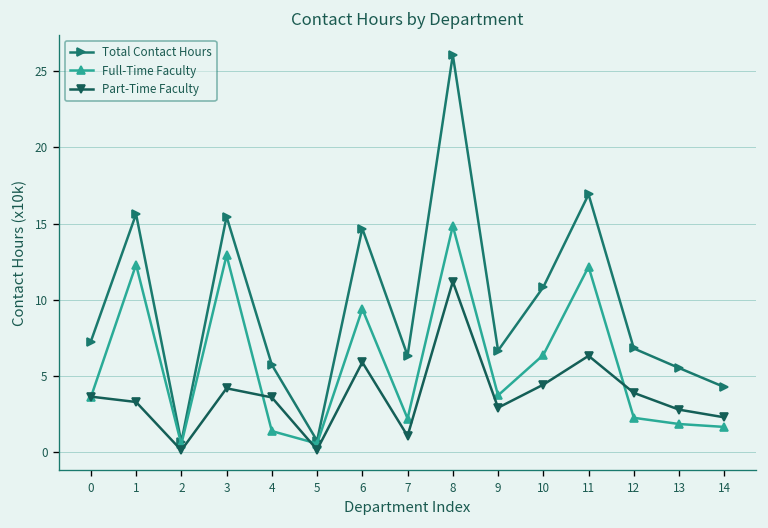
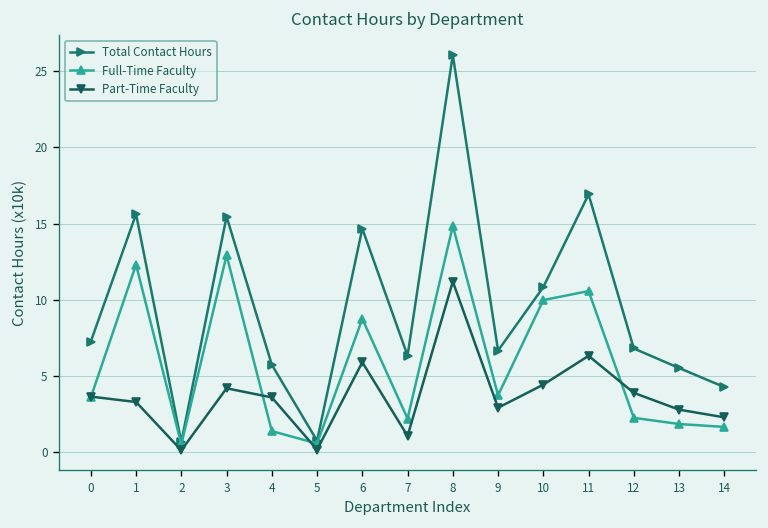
  {
    "Full-Time Faculty": {
      "1": 12.3,
      "3": 12.9,
      "4": 1.4,
-     "6": 9.4,
+     "6": 8.8,
      "7": 2.2,
      "8": 14.8,
      "9": 3.7,
-     "10": 6.4,
-     "11": 12.2,
+     "10": 10.0,
+     "11": 10.6,
      "12": 2.3,
      "13": 1.9,
      "14": 1.7
    }
  }
